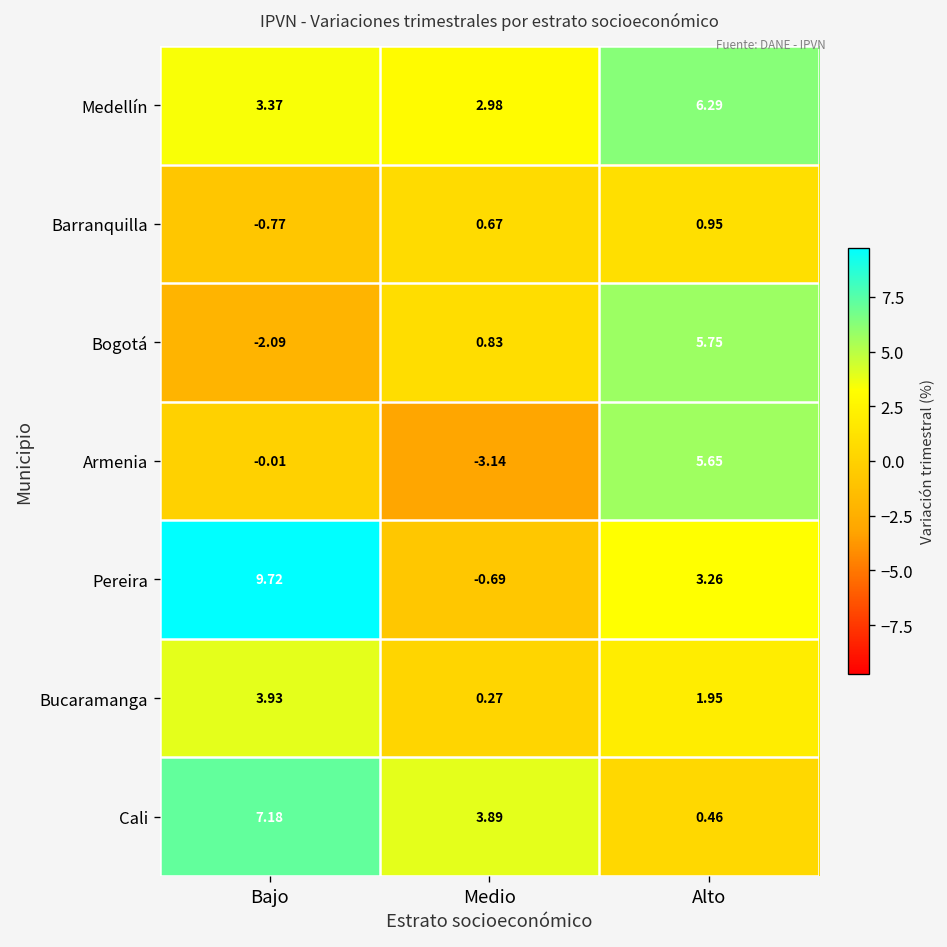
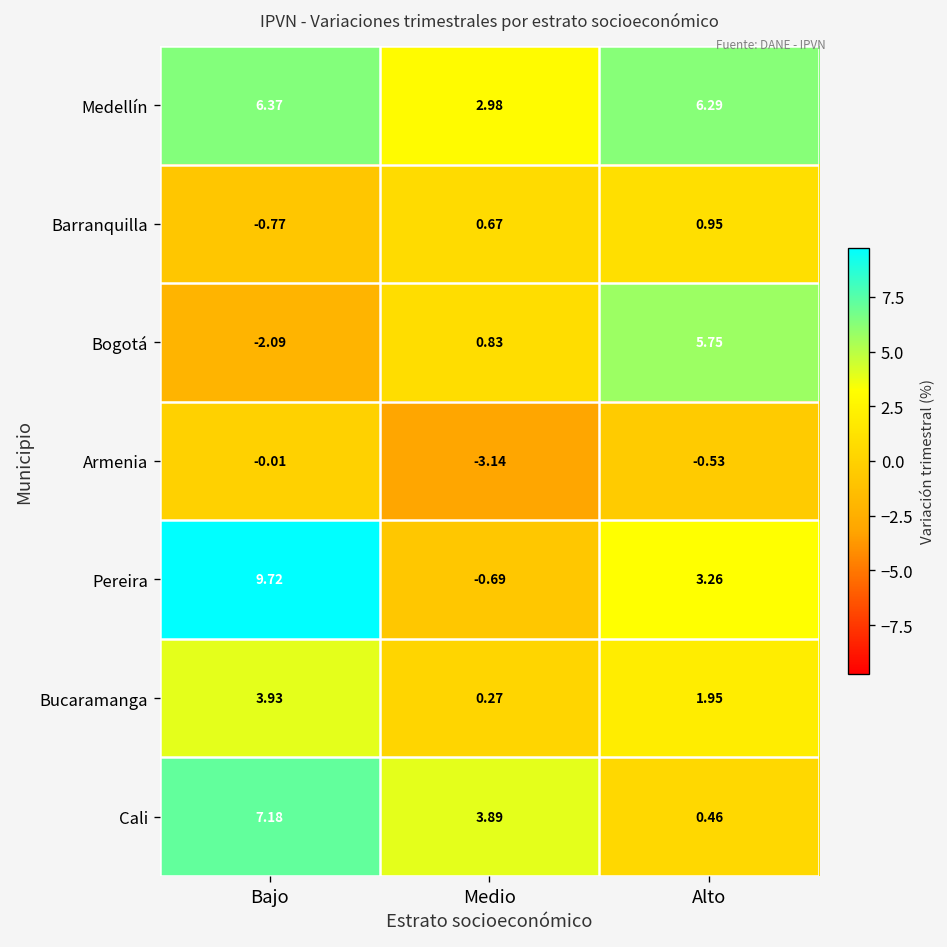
  {
    "Medellín": {
-     "Bajo": 3.37,
+     "Bajo": 6.37,
      "Medio": 2.98,
      "Alto": 6.29
    },
    "Barranquilla": {
      "Bajo": -0.77,
      "Medio": 0.67,
      "Alto": 0.95
    },
    "Bogotá": {
      "Bajo": -2.09,
      "Medio": 0.83,
      "Alto": 5.75
    },
    "Armenia": {
      "Bajo": -0.01,
      "Medio": -3.14,
-     "Alto": 5.65
+     "Alto": -0.53
    },
    "Pereira": {
      "Bajo": 9.72,
      "Medio": -0.69,
      "Alto": 3.26
    },
    "Bucaramanga": {
      "Bajo": 3.93,
      "Medio": 0.27,
      "Alto": 1.95
    },
    "Cali": {
      "Bajo": 7.18,
      "Medio": 3.89,
      "Alto": 0.46
    }
  }
